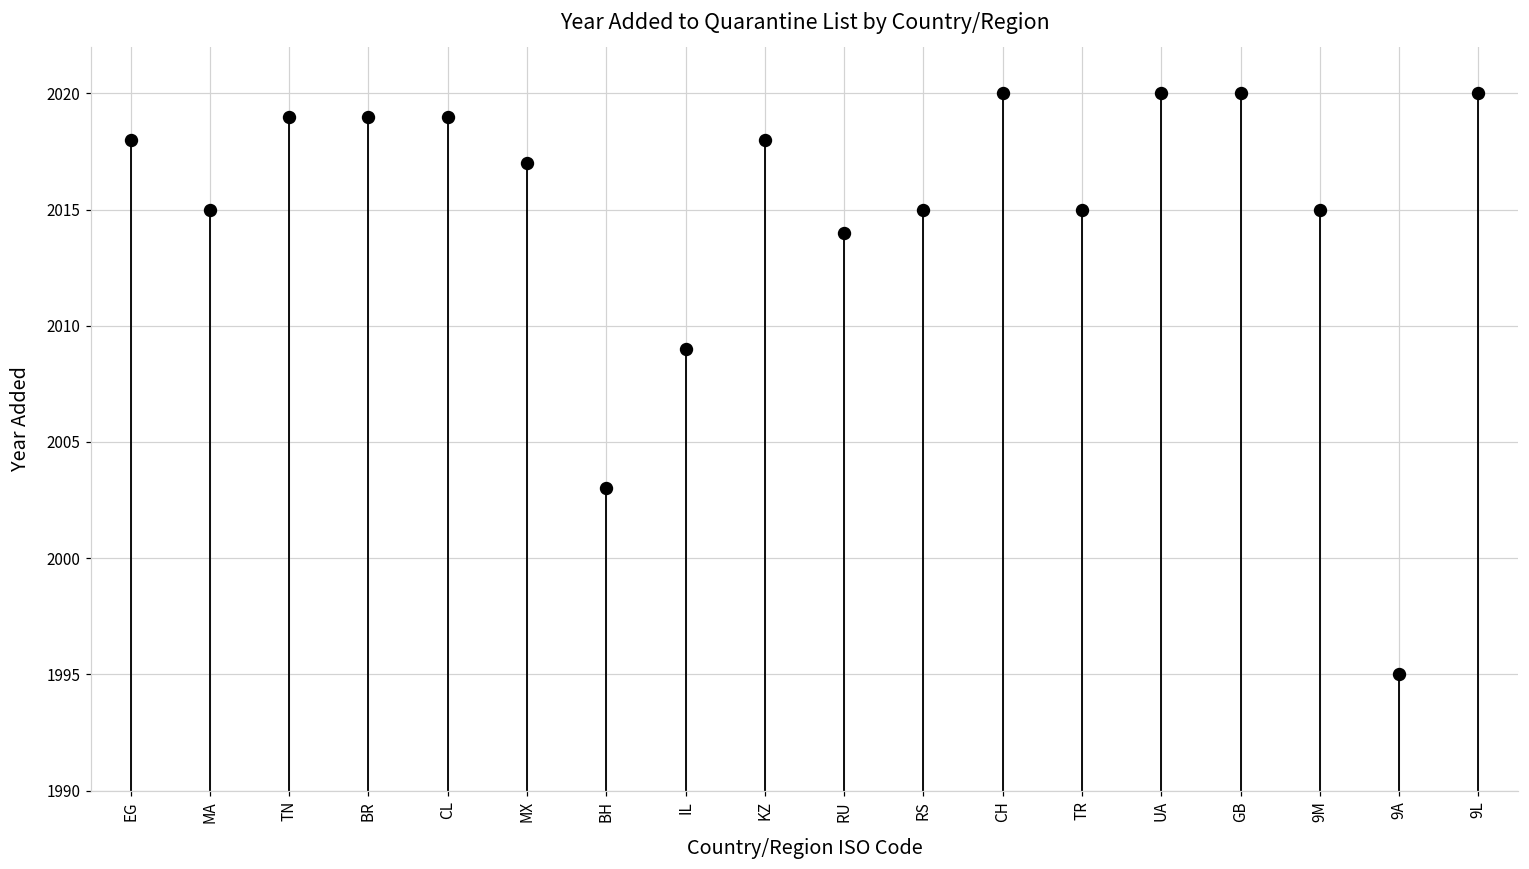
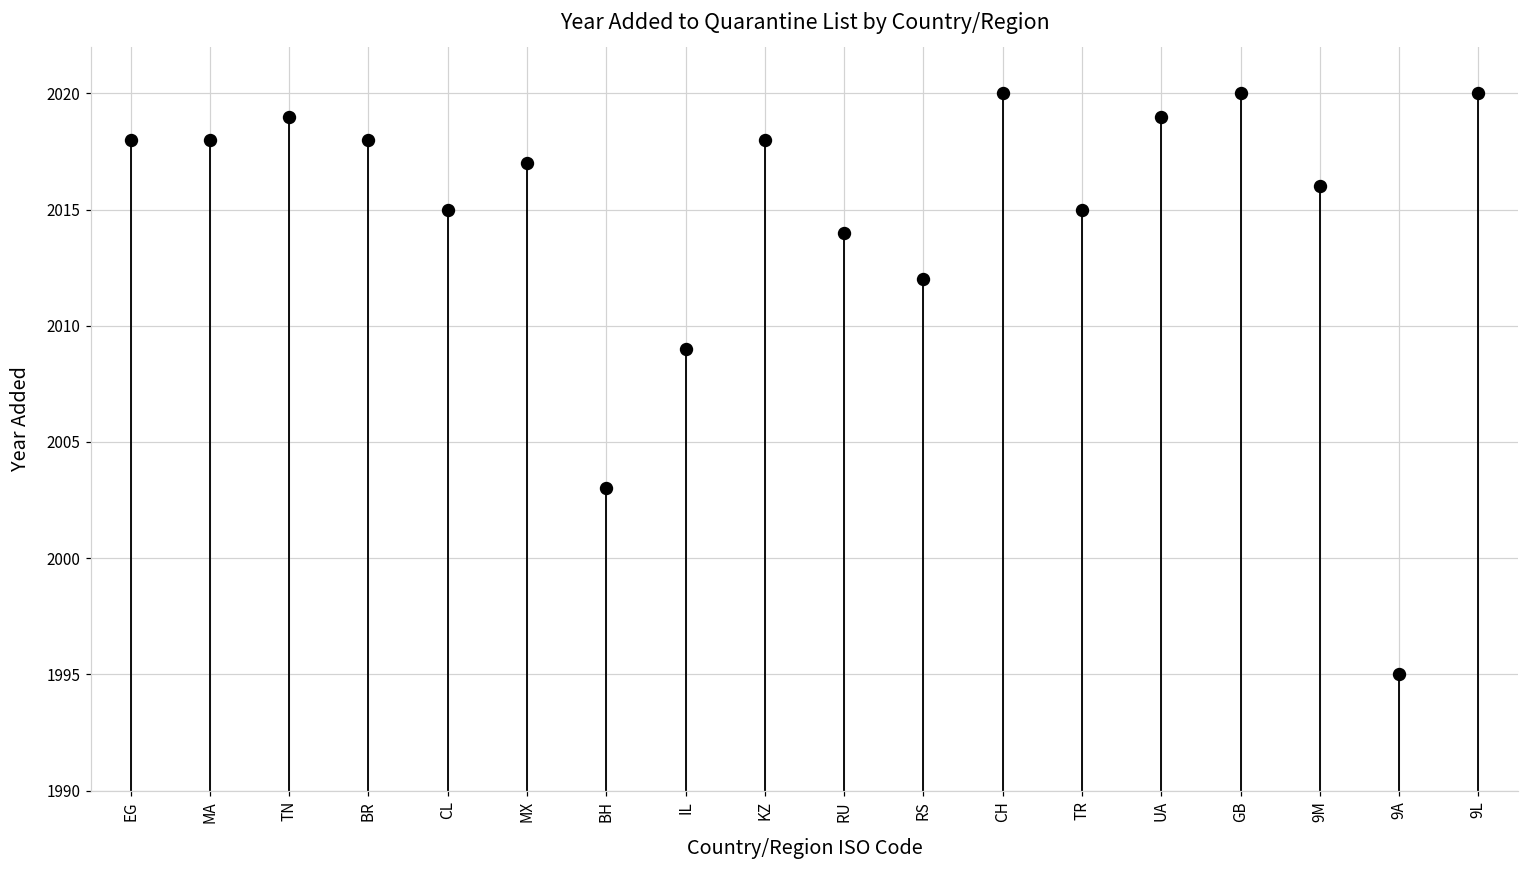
  {
-   "MA": 2015,
-   "BR": 2019,
-   "CL": 2019,
-   "RS": 2015,
-   "UA": 2020,
-   "9M": 2015
+   "MA": 2018,
+   "BR": 2018,
+   "CL": 2015,
+   "RS": 2012,
+   "UA": 2019,
+   "9M": 2016
  }
